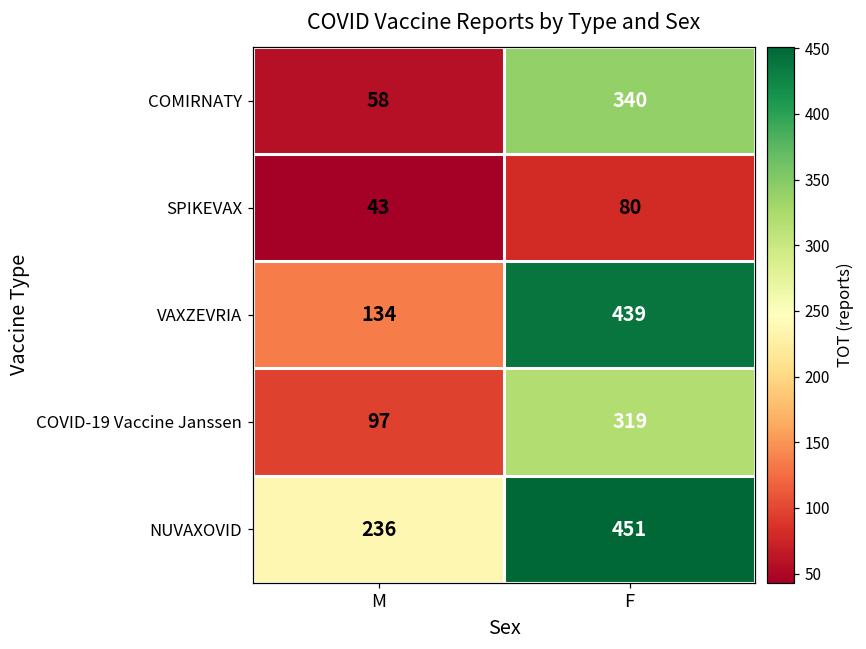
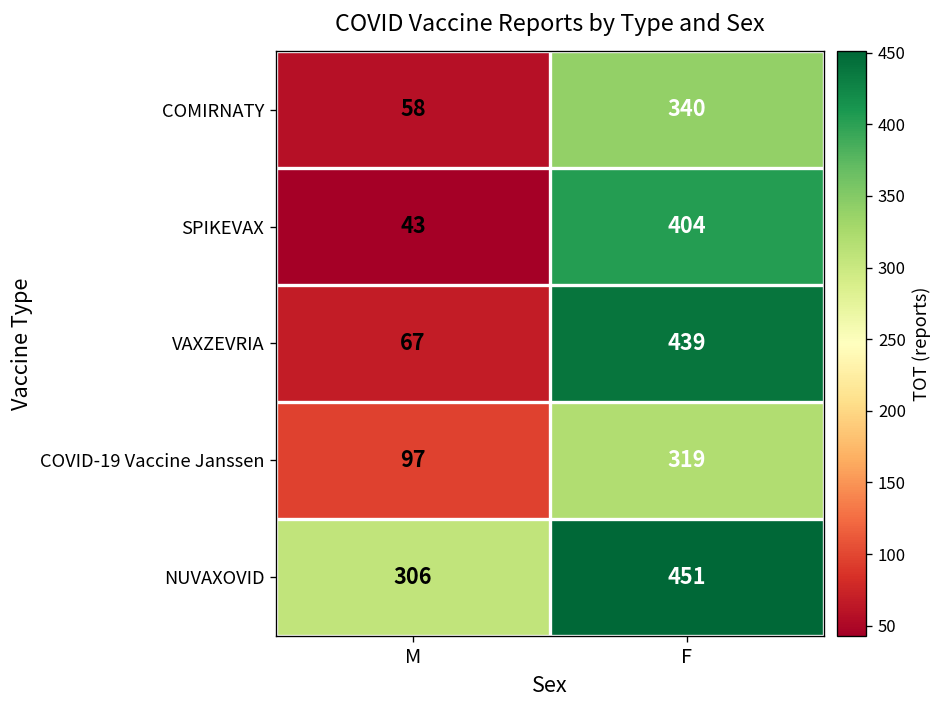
  {
    "COMIRNATY": {
      "M": 58,
      "F": 340
    },
    "SPIKEVAX": {
      "M": 43,
-     "F": 80
+     "F": 404
    },
    "VAXZEVRIA": {
-     "M": 134,
+     "M": 67,
      "F": 439
    },
    "COVID-19 Vaccine Janssen": {
      "M": 97,
      "F": 319
    },
    "NUVAXOVID": {
-     "M": 236,
+     "M": 306,
      "F": 451
    }
  }
